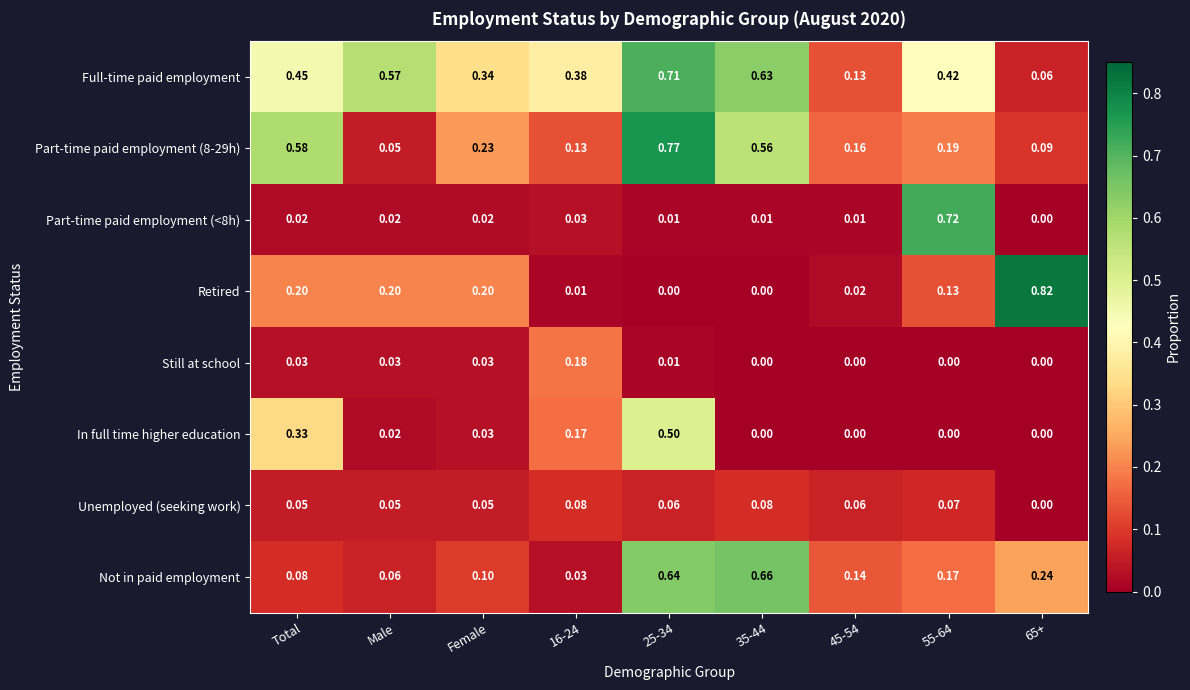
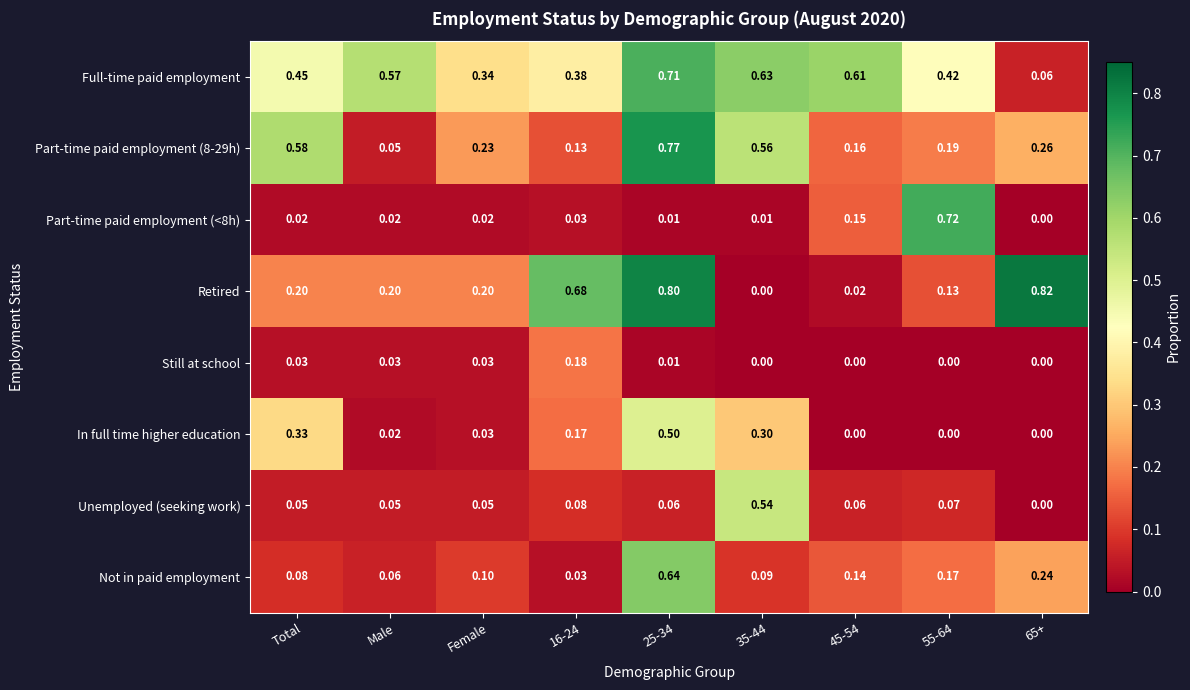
  {
    "Full-time paid employment": {
      "Total": 0.45,
      "Male": 0.57,
      "Female": 0.34,
      "16-24": 0.38,
      "25-34": 0.71,
      "35-44": 0.63,
-     "45-54": 0.13,
+     "45-54": 0.61,
      "55-64": 0.42,
      "65+": 0.06
    },
    "Part-time paid employment (8-29h)": {
      "Total": 0.58,
      "Male": 0.05,
      "Female": 0.23,
      "16-24": 0.13,
      "25-34": 0.77,
      "35-44": 0.56,
      "45-54": 0.16,
      "55-64": 0.19,
-     "65+": 0.09
+     "65+": 0.26
    },
    "Part-time paid employment (<8h)": {
      "Total": 0.02,
      "Male": 0.02,
      "Female": 0.02,
      "16-24": 0.03,
      "25-34": 0.01,
      "35-44": 0.01,
-     "45-54": 0.01,
+     "45-54": 0.15,
      "55-64": 0.72,
      "65+": 0.00
    },
    "Retired": {
      "Total": 0.20,
      "Male": 0.20,
      "Female": 0.20,
-     "16-24": 0.01,
-     "25-34": 0.00,
+     "16-24": 0.68,
+     "25-34": 0.80,
      "35-44": 0.00,
      "45-54": 0.02,
      "55-64": 0.13,
      "65+": 0.82
    },
    "Still at school": {
      "Total": 0.03,
      "Male": 0.03,
      "Female": 0.03,
      "16-24": 0.18,
      "25-34": 0.01,
      "35-44": 0.00,
      "45-54": 0.00,
      "55-64": 0.00,
      "65+": 0.00
    },
    "In full time higher education": {
      "Total": 0.33,
      "Male": 0.02,
      "Female": 0.03,
      "16-24": 0.17,
      "25-34": 0.50,
-     "35-44": 0.00,
+     "35-44": 0.30,
      "45-54": 0.00,
      "55-64": 0.00,
      "65+": 0.00
    },
    "Unemployed (seeking work)": {
      "Total": 0.05,
      "Male": 0.05,
      "Female": 0.05,
      "16-24": 0.08,
      "25-34": 0.06,
-     "35-44": 0.08,
+     "35-44": 0.54,
      "45-54": 0.06,
      "55-64": 0.07,
      "65+": 0.00
    },
    "Not in paid employment": {
      "Total": 0.08,
      "Male": 0.06,
      "Female": 0.10,
      "16-24": 0.03,
      "25-34": 0.64,
-     "35-44": 0.66,
+     "35-44": 0.09,
      "45-54": 0.14,
      "55-64": 0.17,
      "65+": 0.24
    }
  }
